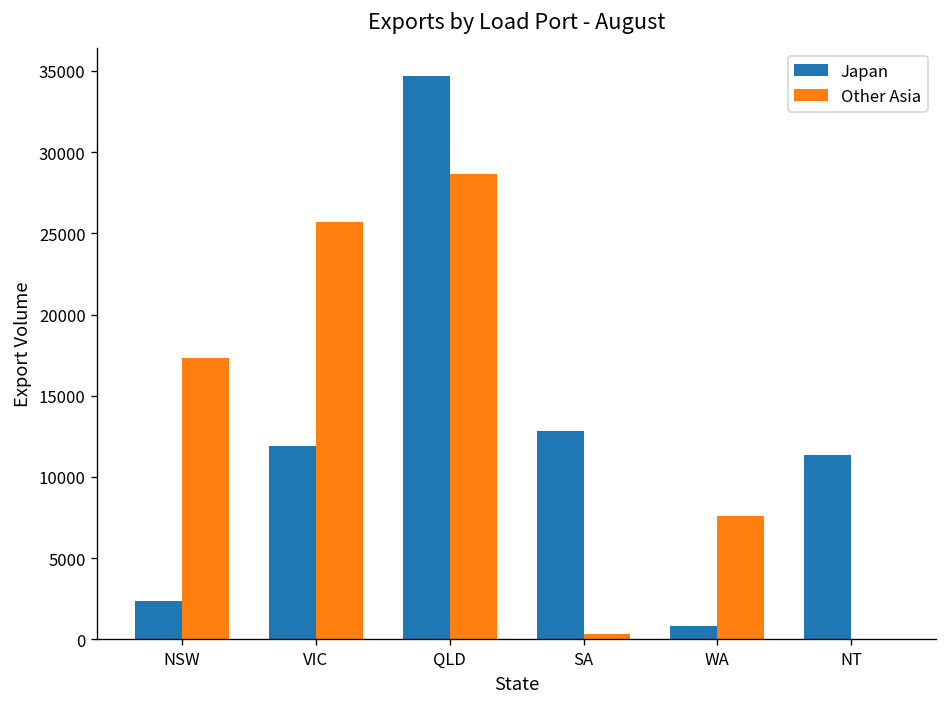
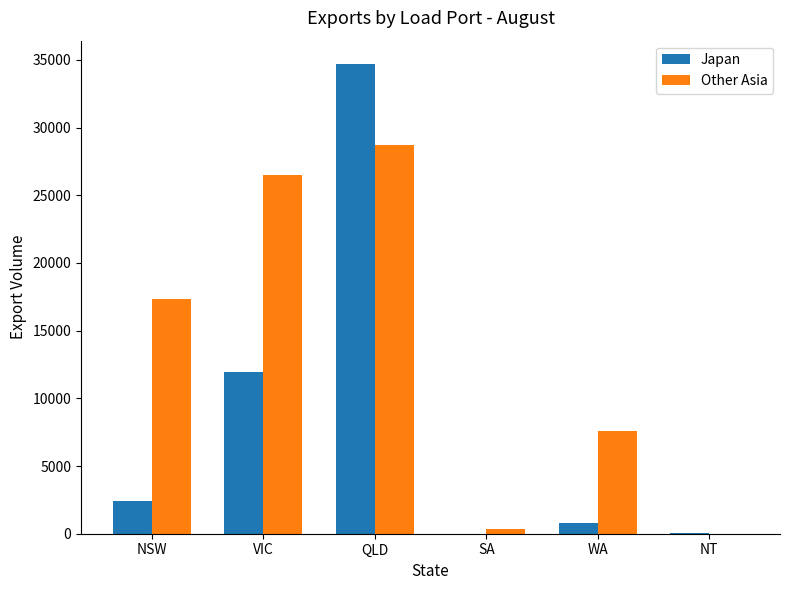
  {
    "Japan": {
      "NSW": 2400,
      "VIC": 11900,
      "QLD": 34700,
-     "SA": 12800,
+     "SA": 0,
      "WA": 800,
-     "NT": 11300
+     "NT": 0
    },
    "Other Asia": {
      "NSW": 17300,
-     "VIC": 25700,
+     "VIC": 26500,
      "QLD": 28700,
      "SA": 300,
      "WA": 7600
    }
  }
